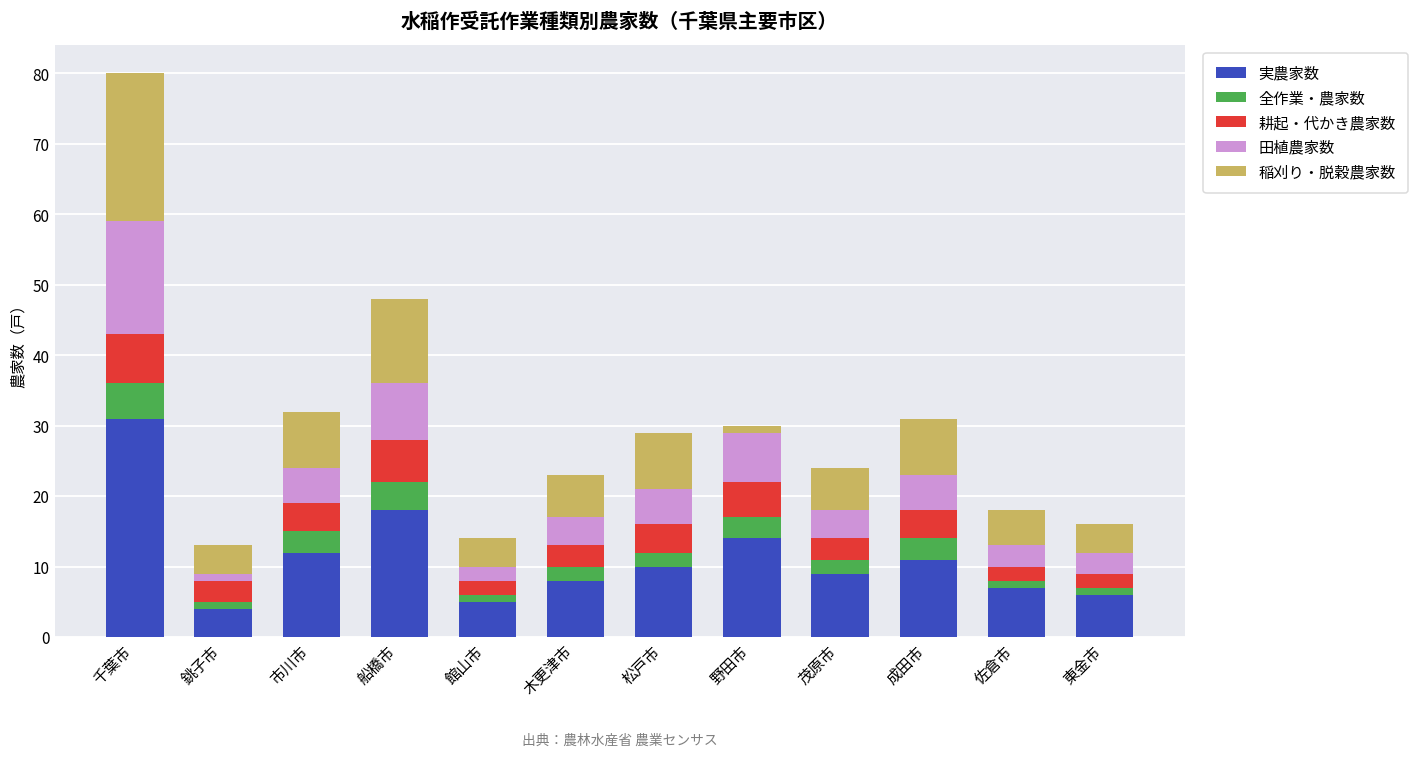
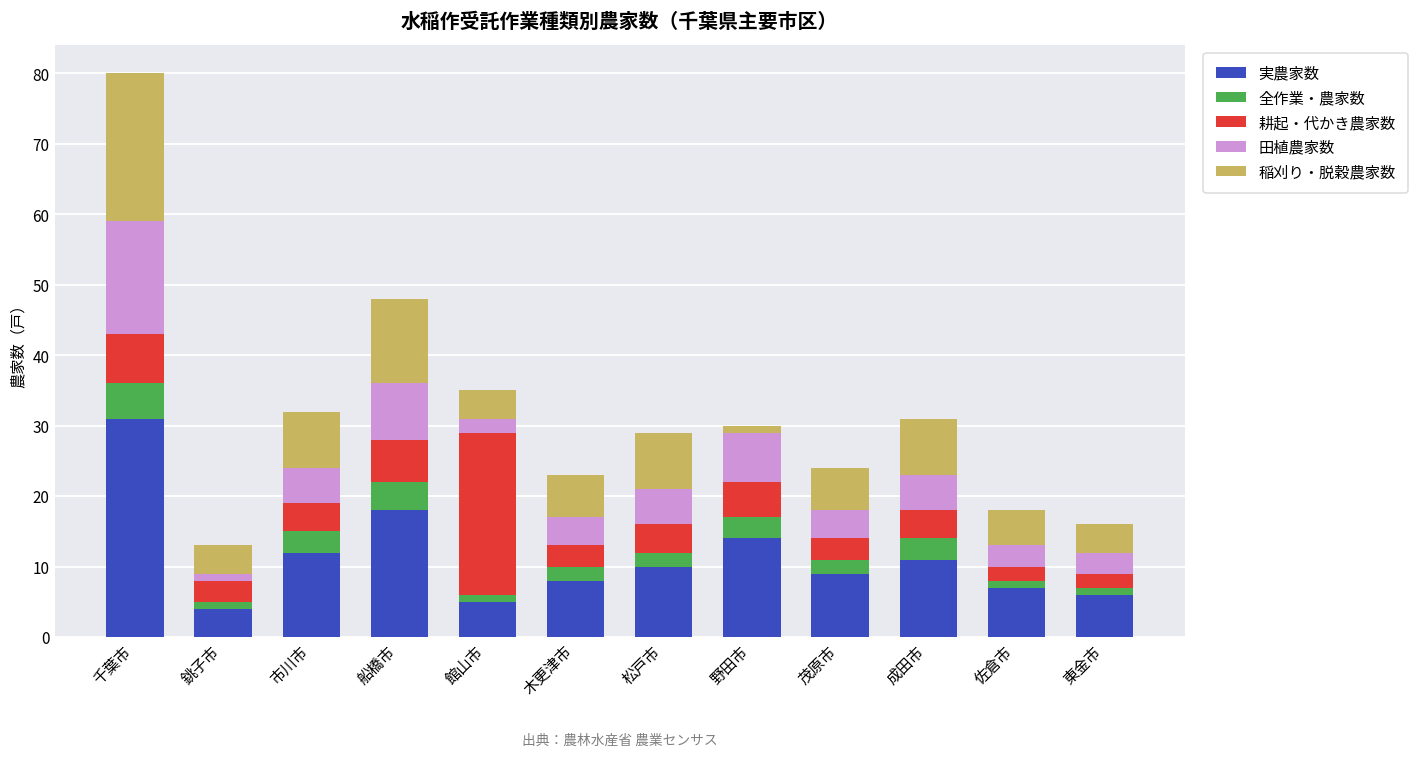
  {
    "実農家数": {
      "千葉市": 31,
      "銚子市": 4,
      "市川市": 12,
      "船橋市": 18,
      "館山市": 5,
      "木更津市": 8,
      "松戸市": 10,
      "野田市": 14,
      "茂原市": 9,
      "成田市": 11,
      "佐倉市": 7,
      "東金市": 6
    },
    "全作業・農家数": {
      "千葉市": 5,
      "銚子市": 1,
      "市川市": 3,
      "船橋市": 4,
      "館山市": 1,
      "木更津市": 2,
      "松戸市": 2,
      "野田市": 3,
      "茂原市": 2,
      "成田市": 3,
      "佐倉市": 1,
      "東金市": 1
    },
    "耕起・代かき農家数": {
      "千葉市": 7,
      "銚子市": 3,
      "市川市": 4,
      "船橋市": 6,
-     "館山市": 2,
+     "館山市": 23,
      "木更津市": 3,
      "松戸市": 4,
      "野田市": 5,
      "茂原市": 3,
      "成田市": 4,
      "佐倉市": 2,
      "東金市": 2
    },
    "田植農家数": {
      "千葉市": 16,
      "銚子市": 1,
      "市川市": 5,
      "船橋市": 8,
      "館山市": 2,
      "木更津市": 4,
      "松戸市": 5,
      "野田市": 7,
      "茂原市": 4,
      "成田市": 5,
      "佐倉市": 3,
      "東金市": 3
    },
    "稲刈り・脱穀農家数": {
      "千葉市": 21,
      "銚子市": 4,
      "市川市": 8,
      "船橋市": 12,
      "館山市": 4,
      "木更津市": 6,
      "松戸市": 8,
      "野田市": 1,
      "茂原市": 6,
      "成田市": 8,
      "佐倉市": 5,
      "東金市": 4
    }
  }
